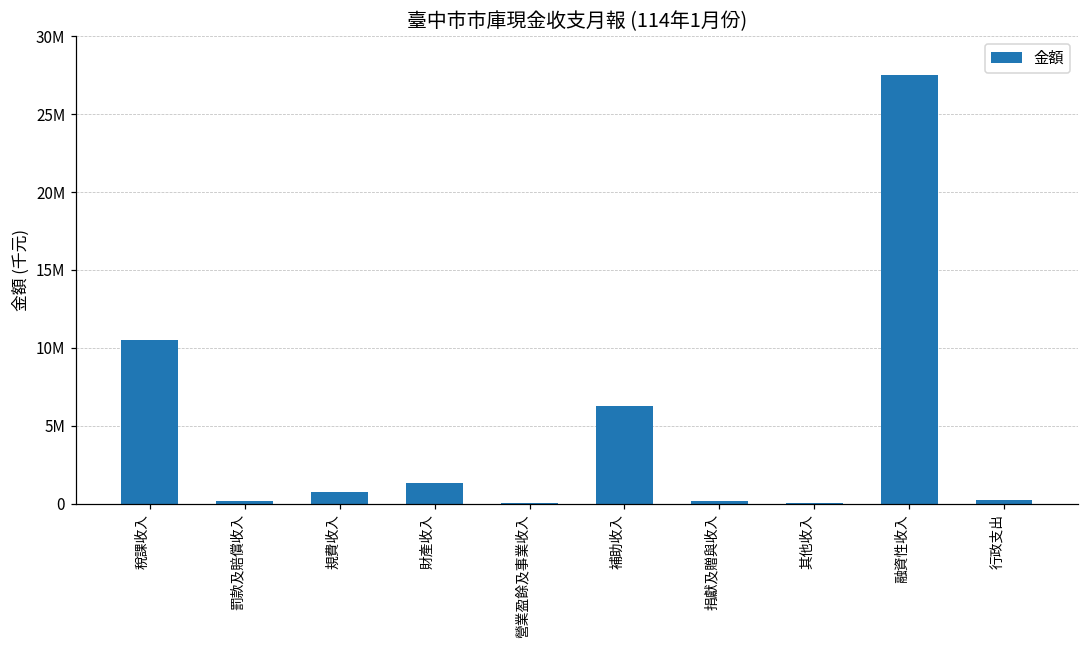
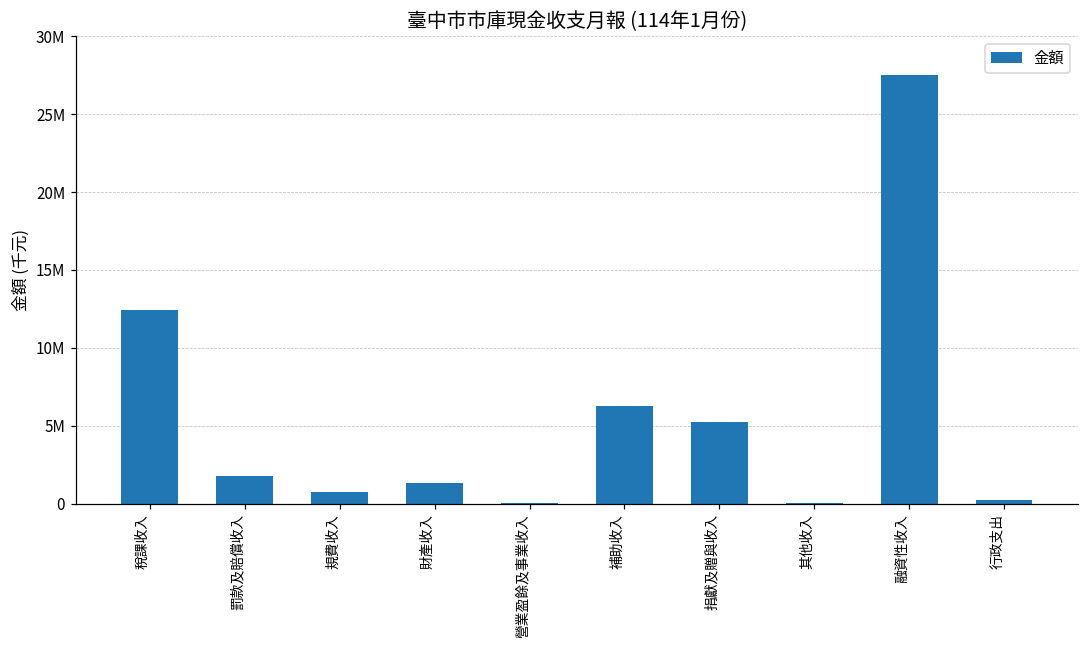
  {
-   "稅課收入": 10500000,
-   "罰款及賠償收入": 200000,
+   "稅課收入": 12400000,
+   "罰款及賠償收入": 1800000,
    "規費收入": 800000,
    "財產收入": 1300000,
    "補助收入": 6300000,
-   "捐獻及贈與收入": 200000,
+   "捐獻及贈與收入": 5200000,
    "融資性收入": 27500000,
    "行政支出": 200000
  }
